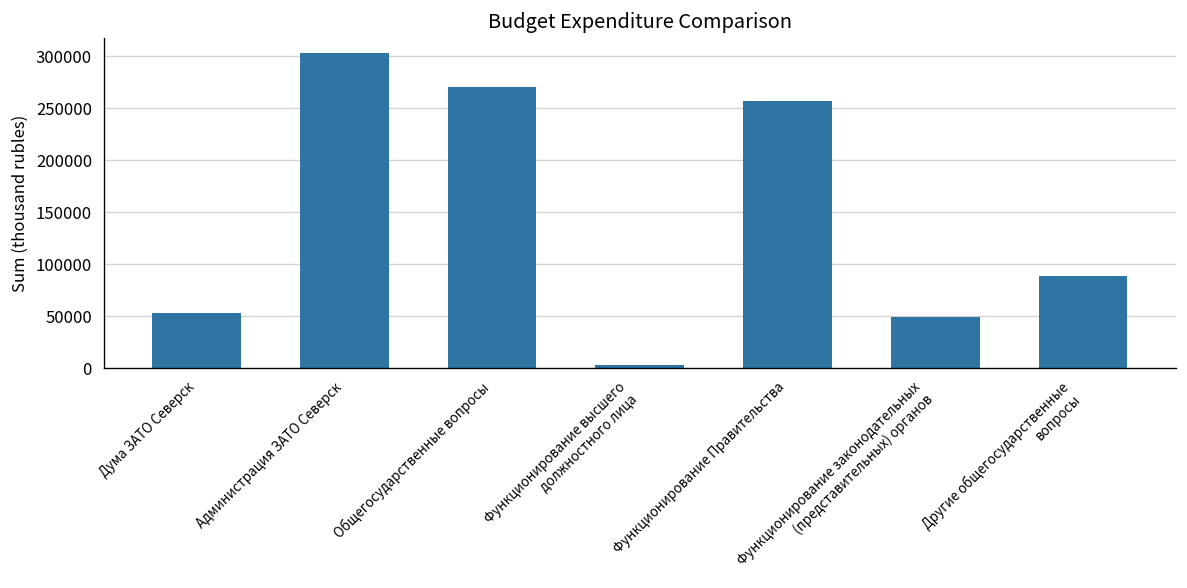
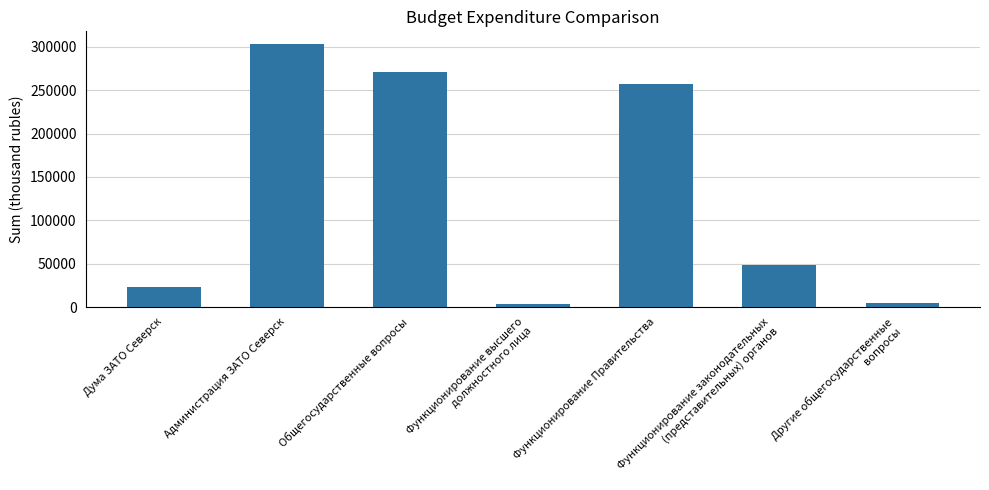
  {
-   "Дума ЗАТО Северск": 50000,
+   "Дума ЗАТО Северск": 20000,
    "Администрация ЗАТО Северск": 300000,
    "Общегосударственные вопросы": 270000,
    "Функционирование высшего должностного лица": 0,
    "Функционирование Правительства": 260000,
    "Функционирование законодательных (представительных) органов": 50000,
-   "Другие общегосударственные вопросы": 90000
+   "Другие общегосударственные вопросы": 0
  }
